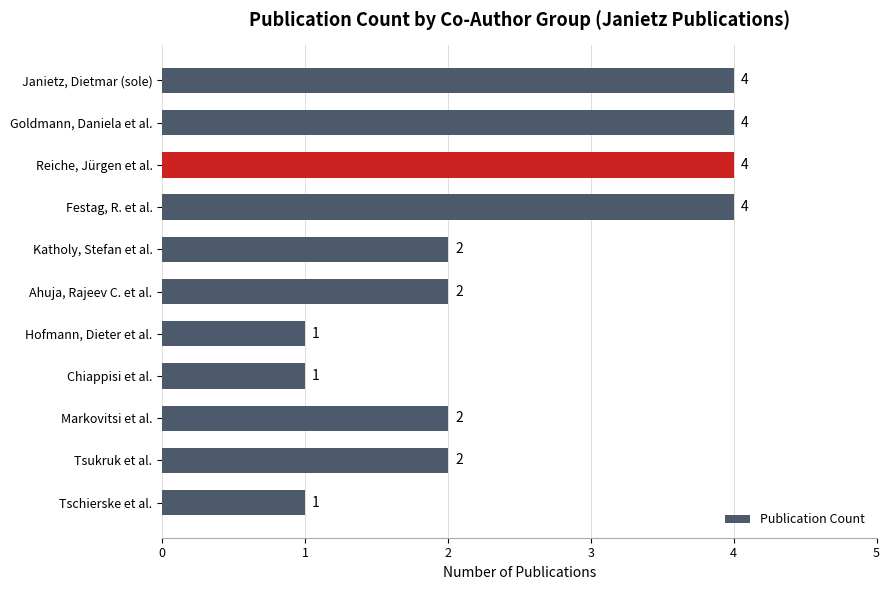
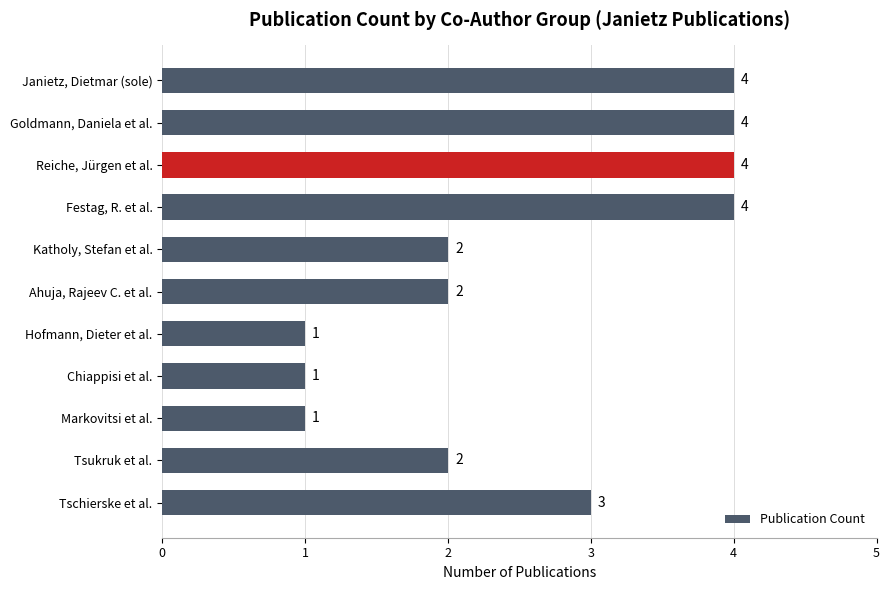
  {
    "Janietz, Dietmar (sole)": 4,
    "Goldmann, Daniela et al.": 4,
    "Reiche, Jürgen et al.": 4,
    "Festag, R. et al.": 4,
    "Katholy, Stefan et al.": 2,
    "Ahuja, Rajeev C. et al.": 2,
    "Hofmann, Dieter et al.": 1,
    "Chiappisi et al.": 1,
-   "Markovitsi et al.": 2,
+   "Markovitsi et al.": 1,
    "Tsukruk et al.": 2,
-   "Tschierske et al.": 1
+   "Tschierske et al.": 3
  }
